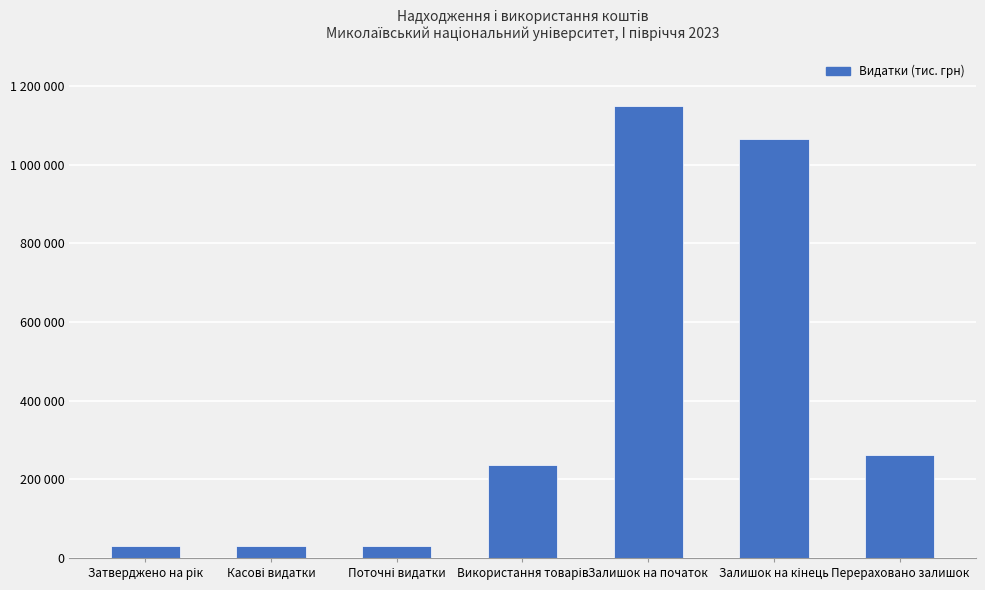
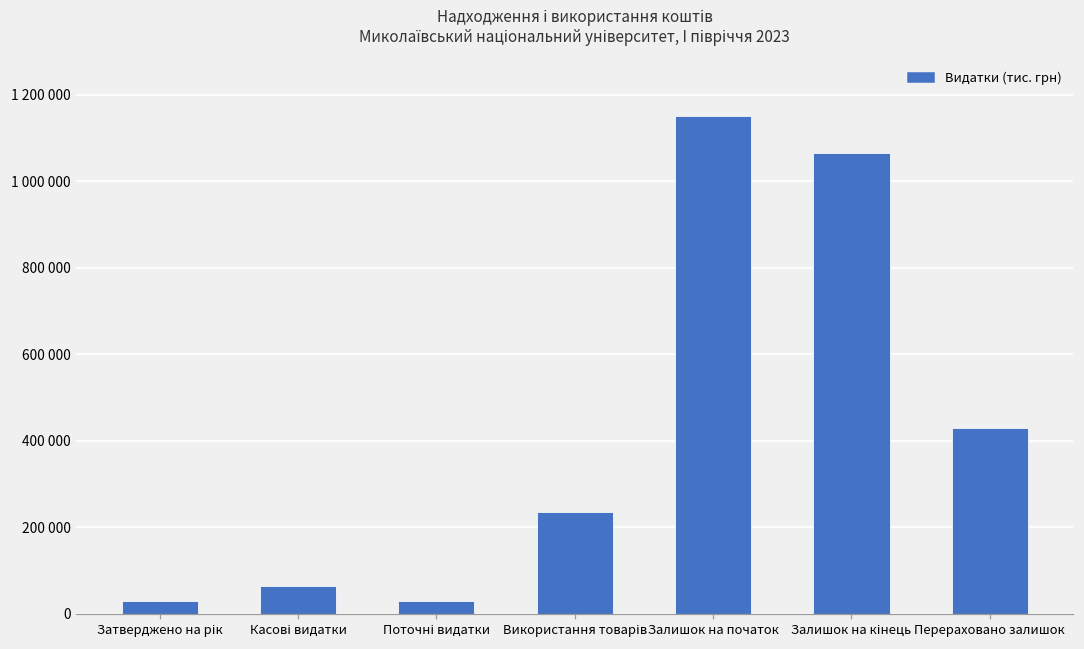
  {
    "Затверджено на рік": 30000,
-   "Касові видатки": 30000,
+   "Касові видатки": 60000,
    "Поточні видатки": 30000,
    "Використання товарів": 240000,
    "Залишок на початок": 1150000,
    "Залишок на кінець": 1060000,
-   "Перераховано залишок": 260000
+   "Перераховано залишок": 430000
  }
